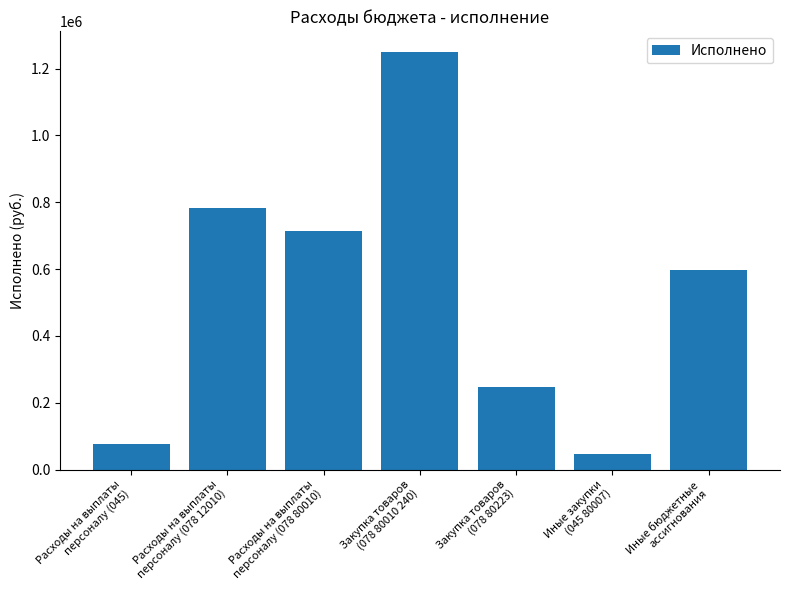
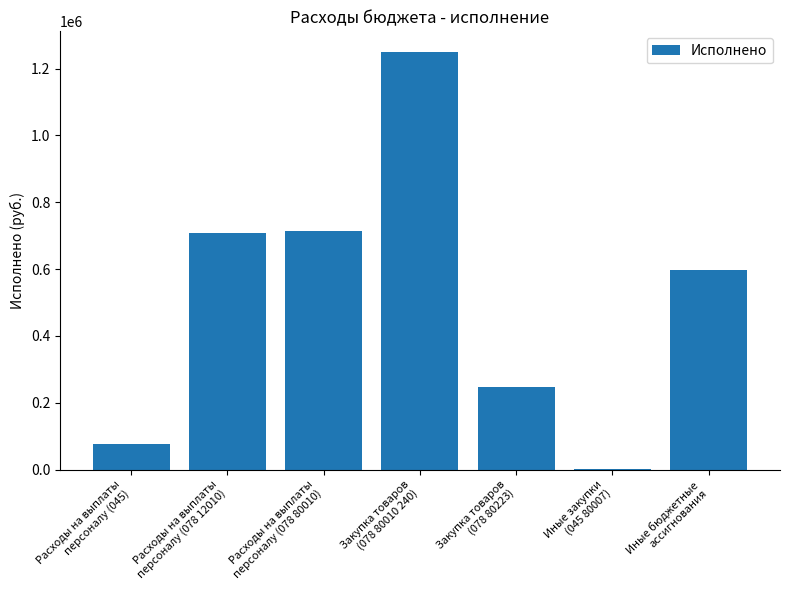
  {
    "Расходы на выплаты персоналу (045)": 80000,
-   "Расходы на выплаты персоналу (078 12010)": 780000,
+   "Расходы на выплаты персоналу (078 12010)": 710000,
    "Расходы на выплаты персоналу (078 80010)": 710000,
    "Закупка товаров (078 80010 240)": 1250000,
    "Закупка товаров (078 80223)": 250000,
-   "Иные закупки (045 80007)": 50000,
+   "Иные закупки (045 80007)": 0,
    "Иные бюджетные ассигнования": 600000
  }
